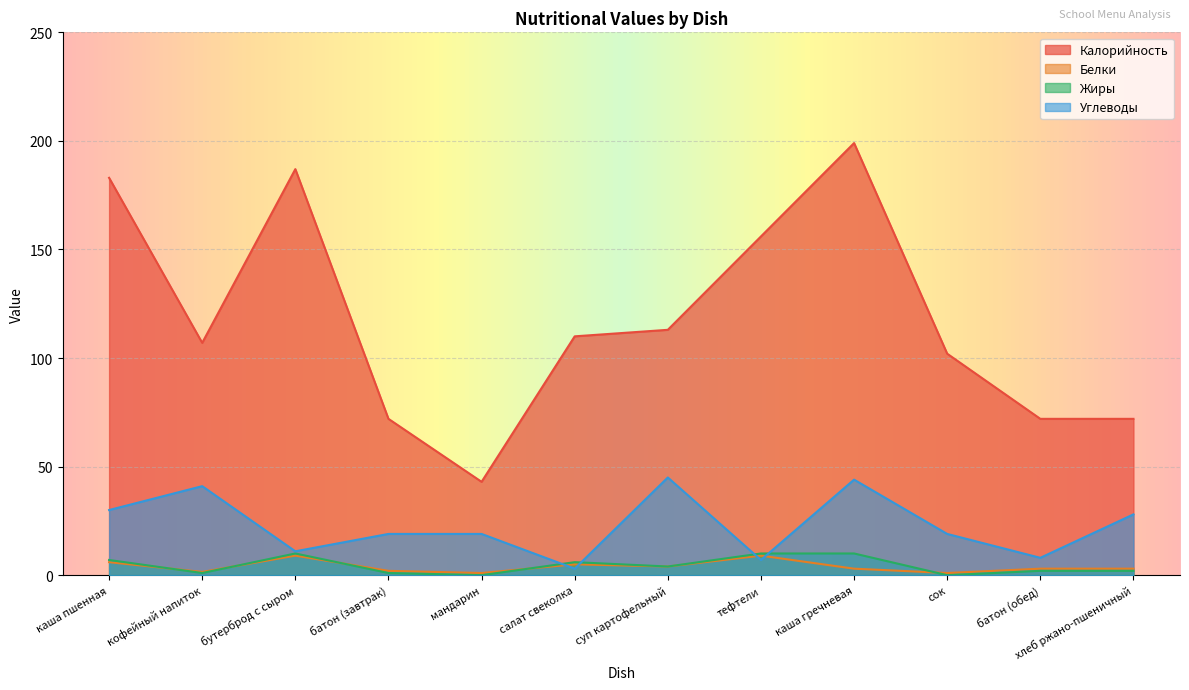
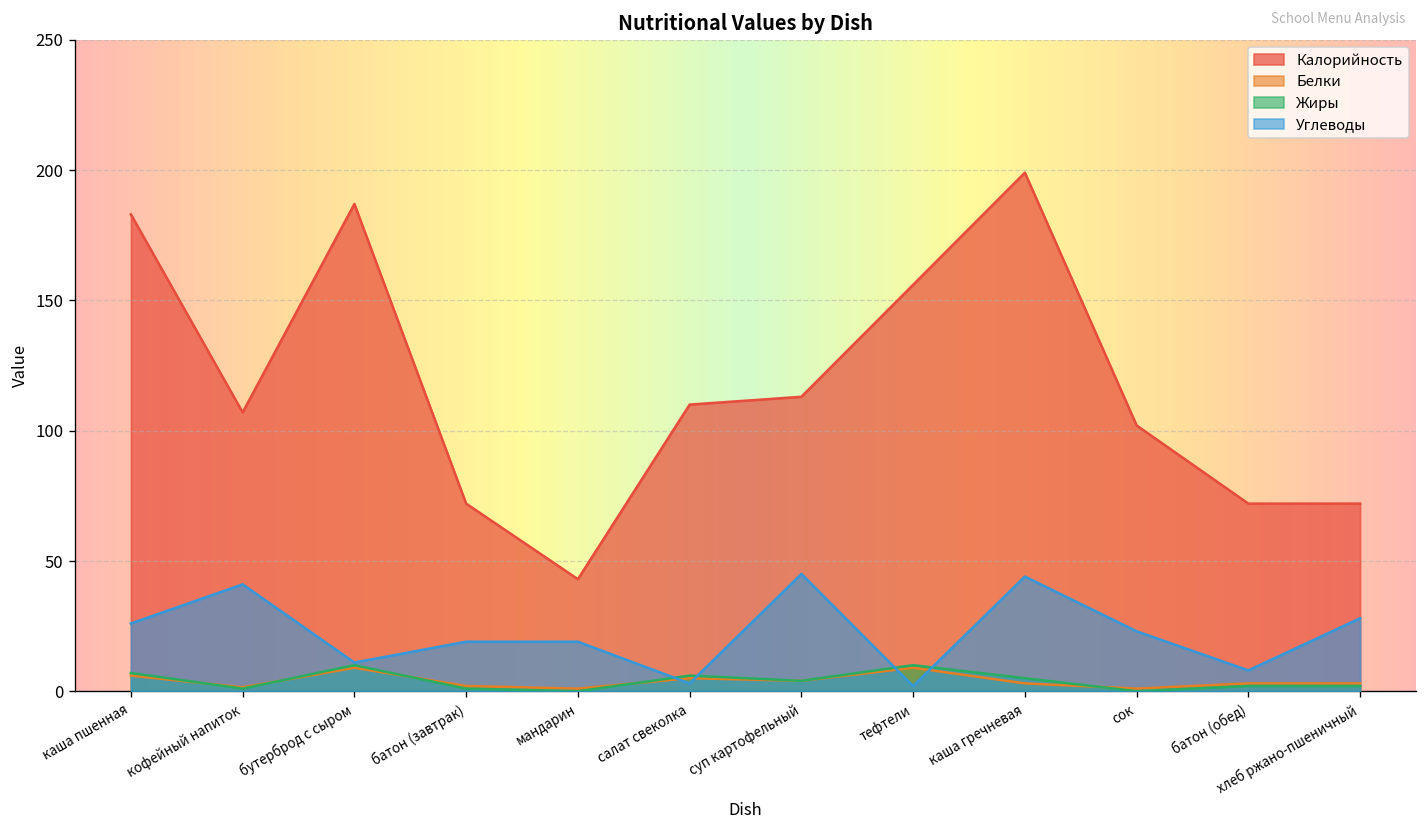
  {
    "Жиры": {
-     "каша гречневая": 10
+     "каша гречневая": 5
    },
    "Углеводы": {
-     "каша пшенная": 30,
+     "каша пшенная": 26,
      "кофейный напиток": 41,
      "батон (завтрак)": 19,
      "мандарин": 19,
      "салат свеколка": 3,
      "суп картофельный": 45,
-     "тефтели": 7,
+     "тефтели": 2,
      "каша гречневая": 44,
-     "сок": 19,
+     "сок": 23,
      "батон (обед)": 8,
      "хлеб ржано-пшеничный": 28
    }
  }
